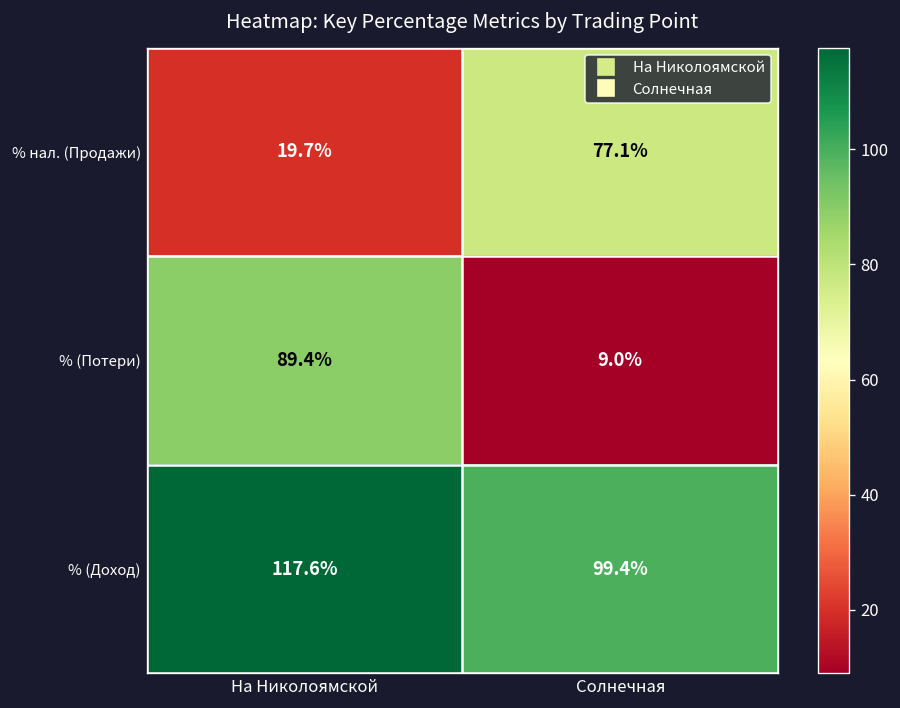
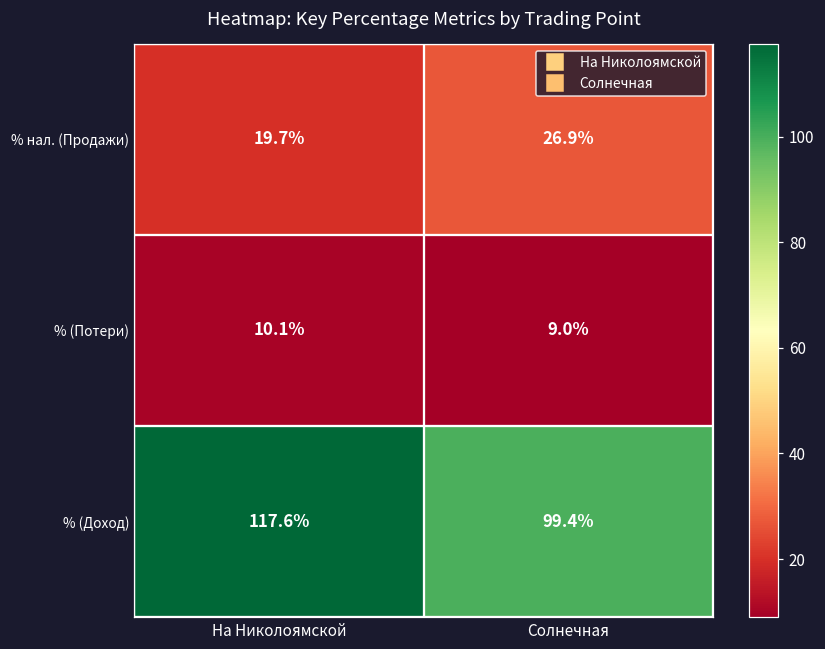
  {
    "% нал. (Продажи)": {
      "На Николоямской": "19.7%",
-     "Солнечная": "77.1%"
+     "Солнечная": "26.9%"
    },
    "% (Потери)": {
-     "На Николоямской": "89.4%",
+     "На Николоямской": "10.1%",
      "Солнечная": "9.0%"
    },
    "% (Доход)": {
      "На Николоямской": "117.6%",
      "Солнечная": "99.4%"
    }
  }
